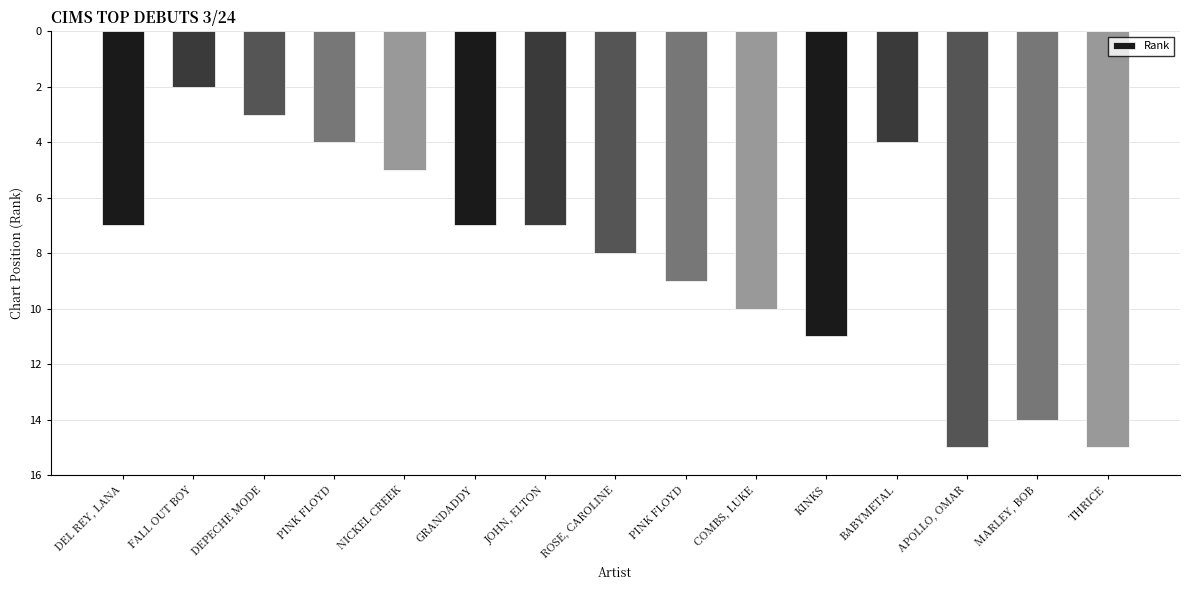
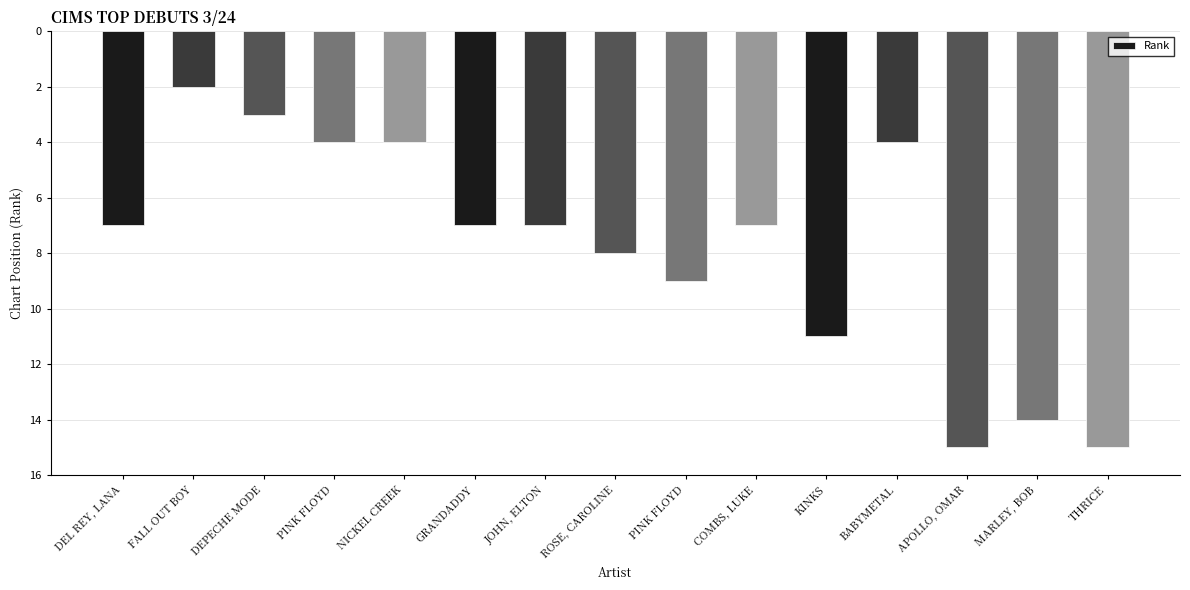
  {
    "DEL REY, LANA": 7,
    "FALL OUT BOY": 2,
    "DEPECHE MODE": 3,
-   "NICKEL CREEK": 5,
+   "NICKEL CREEK": 4,
    "GRANDADDY": 7,
    "JOHN, ELTON": 7,
    "ROSE, CAROLINE": 8,
-   "COMBS, LUKE": 10,
+   "COMBS, LUKE": 7,
    "KINKS": 11,
    "BABYMETAL": 4,
    "APOLLO, OMAR": 15,
    "MARLEY, BOB": 14,
    "THRICE": 15
  }
